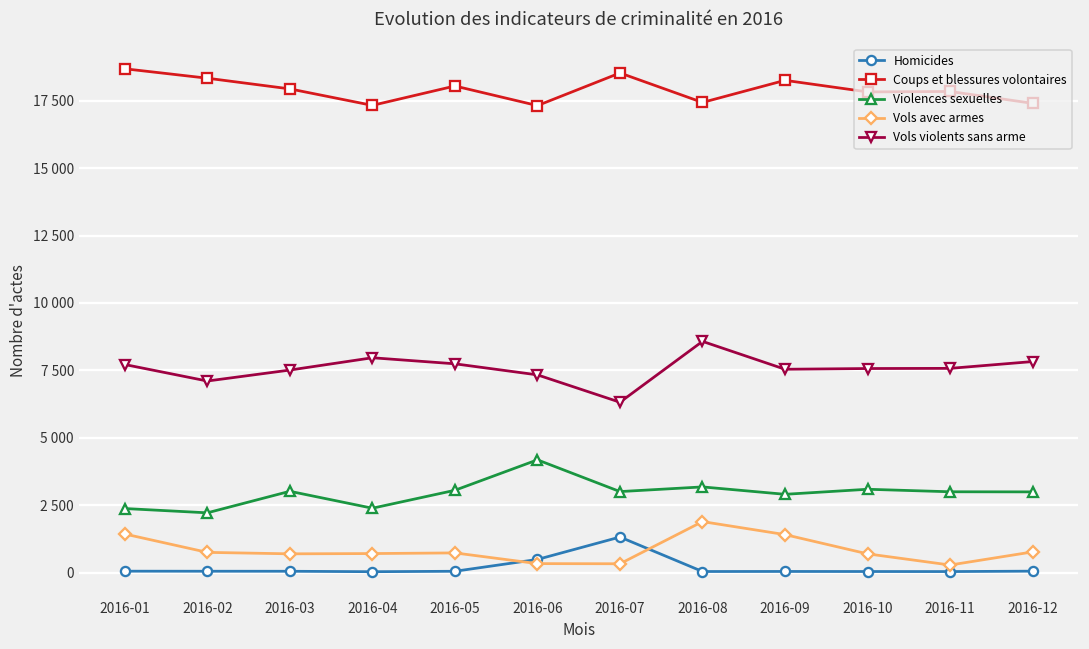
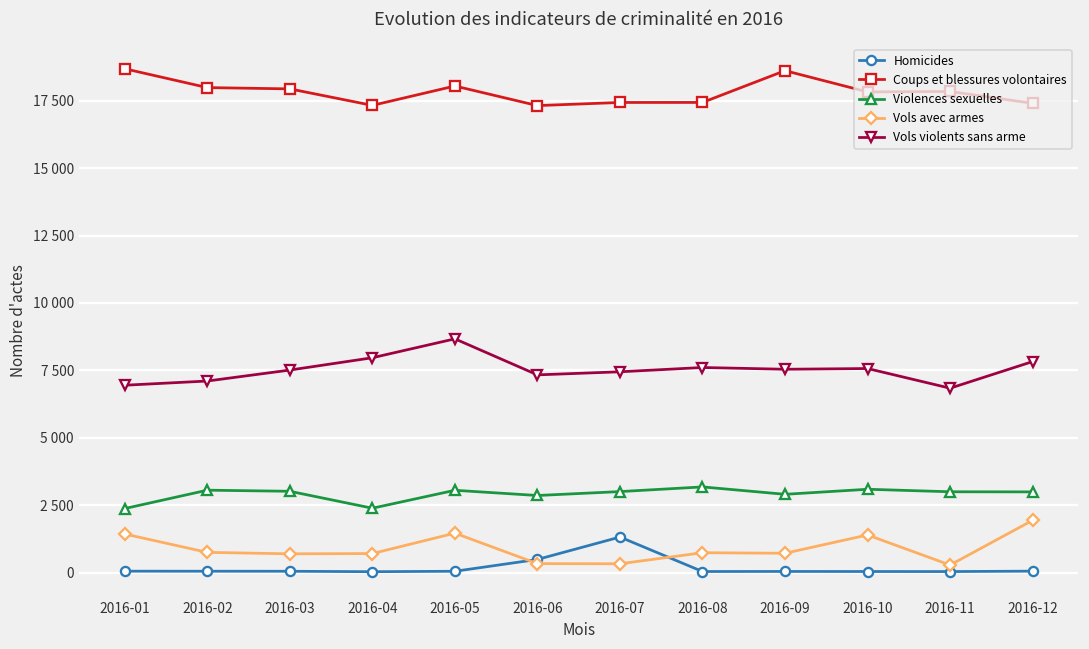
  {
    "Homicides": {
      "2016-01": 100,
      "2016-02": 100,
      "2016-03": 100,
      "2016-04": 0,
      "2016-05": 100,
      "2016-06": 500,
      "2016-07": 1300,
      "2016-08": 100,
      "2016-09": 100,
      "2016-10": 100,
      "2016-11": 100,
      "2016-12": 100
    },
    "Coups et blessures volontaires": {
      "2016-01": 18700,
-     "2016-02": 18300,
+     "2016-02": 18000,
      "2016-03": 17900,
      "2016-04": 17300,
      "2016-05": 18000,
      "2016-06": 17300,
-     "2016-07": 18500,
+     "2016-07": 17400,
      "2016-08": 17400,
-     "2016-09": 18200
+     "2016-09": 18600
    },
    "Violences sexuelles": {
      "2016-01": 2400,
-     "2016-02": 2200,
+     "2016-02": 3100,
      "2016-03": 3000,
      "2016-04": 2400,
      "2016-05": 3100,
-     "2016-06": 4200,
+     "2016-06": 2900,
      "2016-07": 3000,
      "2016-08": 3200,
      "2016-09": 2900,
      "2016-10": 3100,
      "2016-11": 3000,
      "2016-12": 3000
    },
    "Vols avec armes": {
      "2016-01": 1400,
      "2016-02": 800,
      "2016-03": 700,
      "2016-04": 700,
-     "2016-05": 700,
+     "2016-05": 1500,
      "2016-06": 300,
      "2016-07": 300,
-     "2016-08": 1900,
-     "2016-09": 1400,
-     "2016-10": 700,
+     "2016-08": 700,
+     "2016-09": 700,
+     "2016-10": 1400,
      "2016-11": 300,
-     "2016-12": 800
+     "2016-12": 1900
    },
    "Vols violents sans arme": {
-     "2016-01": 7700,
+     "2016-01": 7000,
      "2016-02": 7100,
      "2016-03": 7500,
      "2016-04": 8000,
-     "2016-05": 7700,
+     "2016-05": 8700,
      "2016-06": 7300,
-     "2016-07": 6300,
-     "2016-08": 8600,
+     "2016-07": 7500,
+     "2016-08": 7600,
      "2016-09": 7500,
      "2016-10": 7600,
-     "2016-11": 7600,
+     "2016-11": 6800,
      "2016-12": 7800
    }
  }
